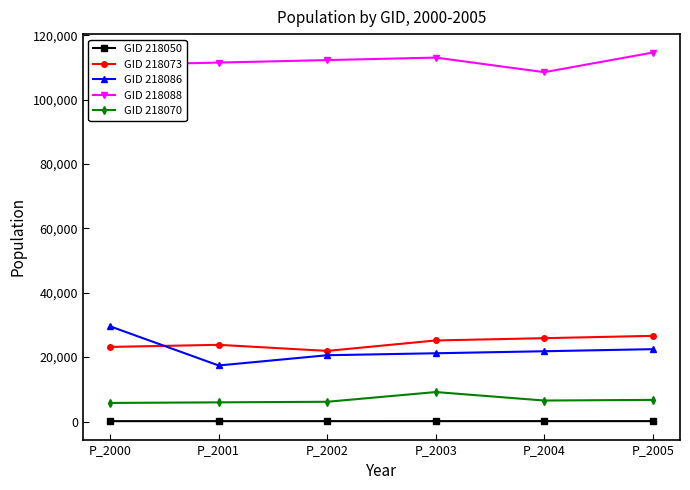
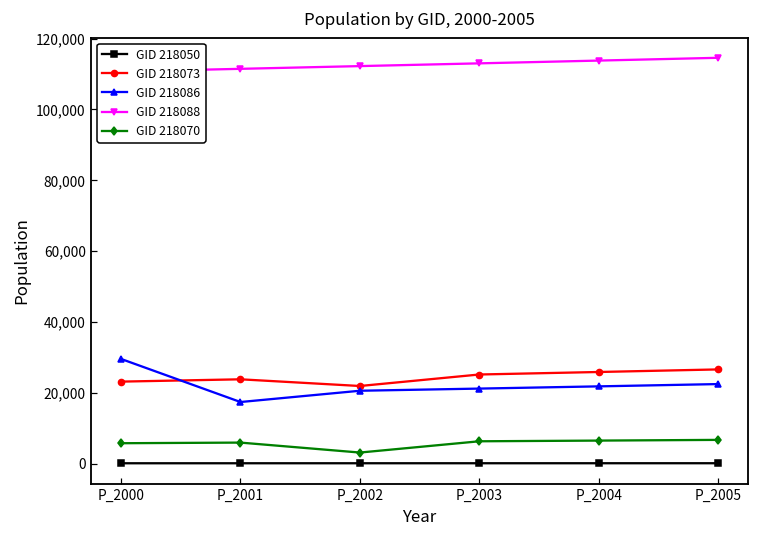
  {
    "GID 218050": {
      "P_2000": "0",
      "P_2001": "0",
      "P_2002": "0",
      "P_2003": "0",
      "P_2004": "0",
      "P_2005": "0"
    },
    "GID 218073": {
      "P_2000": "23,000",
      "P_2001": "24,000",
      "P_2002": "22,000",
      "P_2003": "25,000",
      "P_2004": "26,000",
      "P_2005": "27,000"
    },
    "GID 218086": {
      "P_2000": "30,000",
      "P_2001": "17,000",
      "P_2002": "21,000",
      "P_2003": "21,000",
      "P_2004": "22,000",
      "P_2005": "22,000"
    },
    "GID 218088": {
      "P_2001": "111,000",
      "P_2002": "112,000",
      "P_2003": "113,000",
-     "P_2004": "108,000",
+     "P_2004": "114,000",
      "P_2005": "115,000"
    },
    "GID 218070": {
      "P_2000": "6,000",
      "P_2001": "6,000",
-     "P_2002": "6,000",
-     "P_2003": "9,000",
+     "P_2002": "3,000",
+     "P_2003": "6,000",
      "P_2004": "7,000",
      "P_2005": "7,000"
    }
  }
